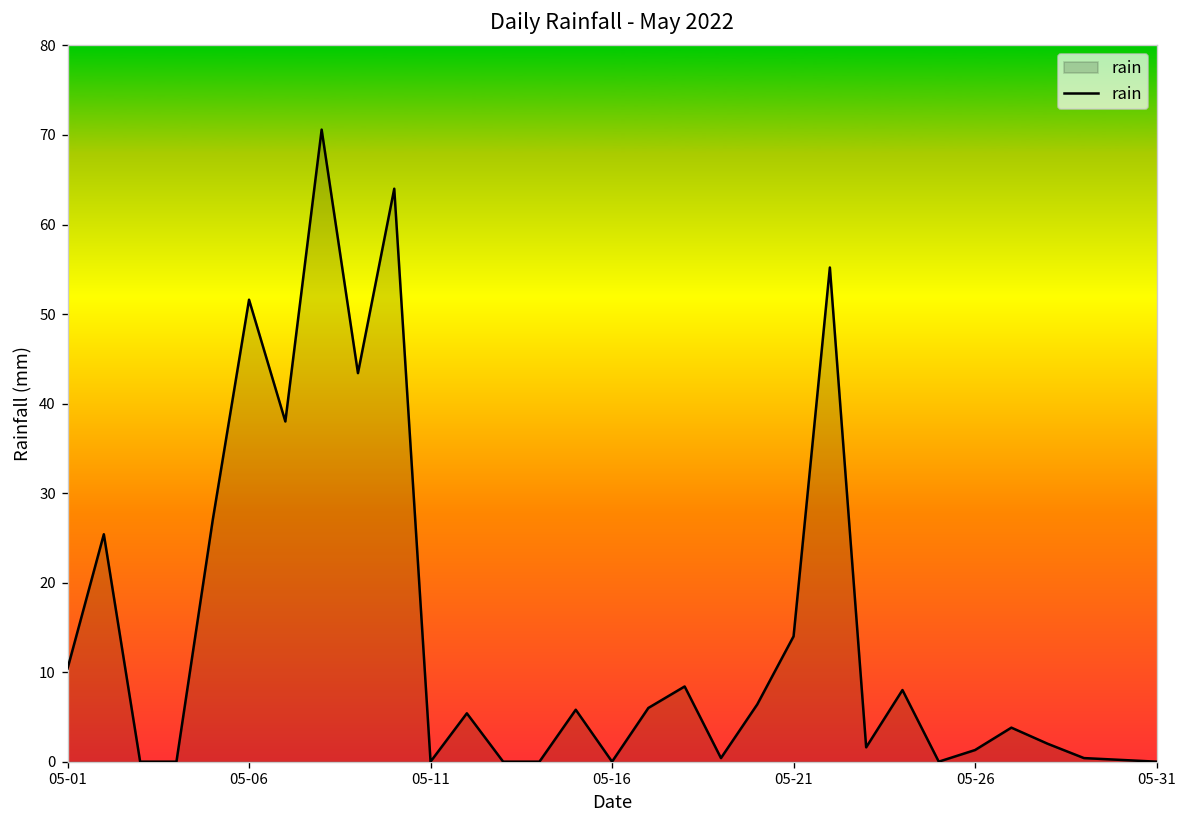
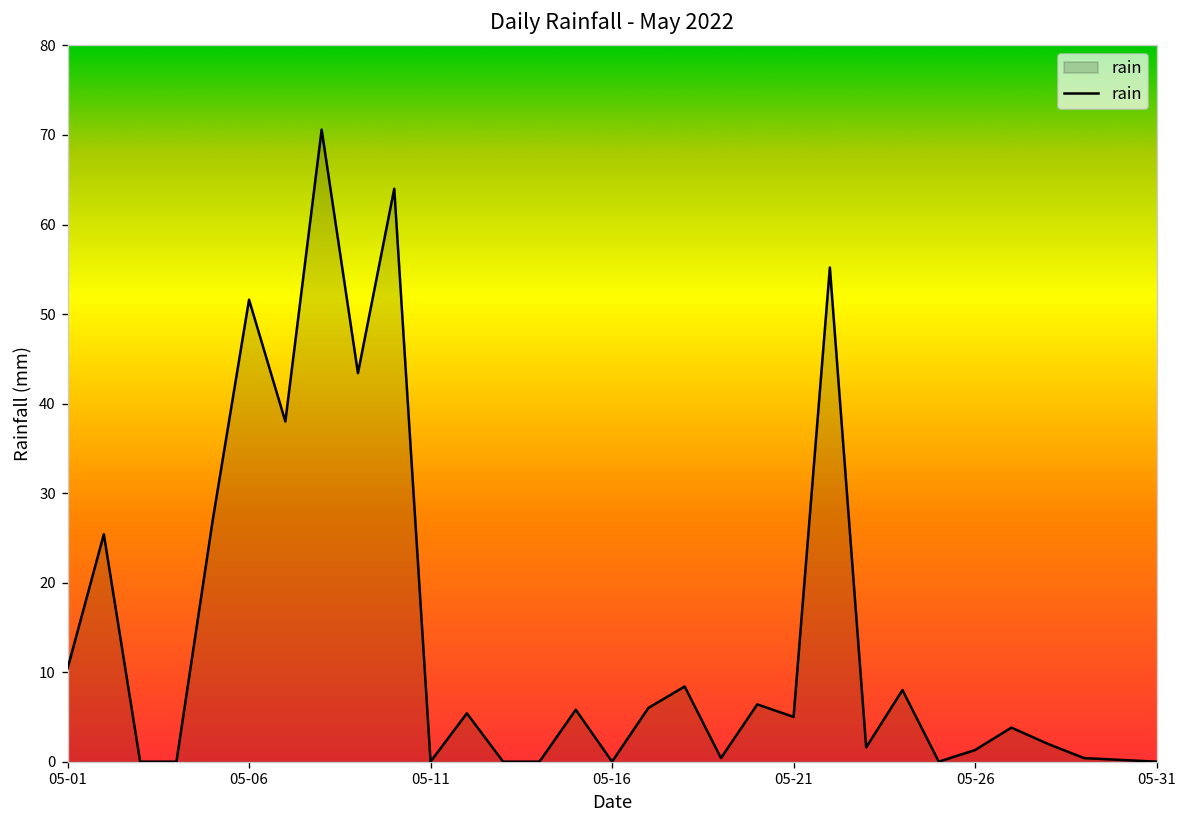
  {
    "05-01": 10,
    "05-06": 52,
    "05-11": 0,
    "05-16": 0,
-   "05-21": 14,
+   "05-21": 5,
    "05-26": 1,
    "05-31": 0
  }
